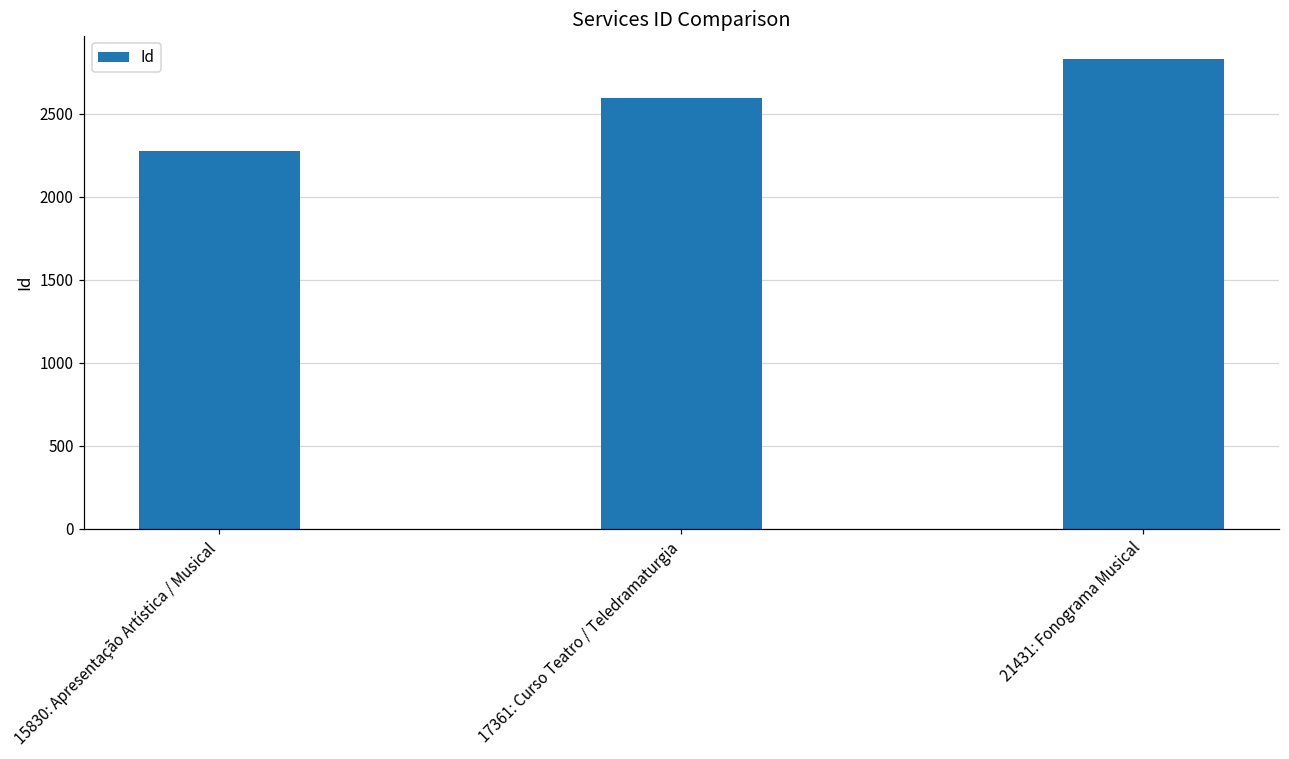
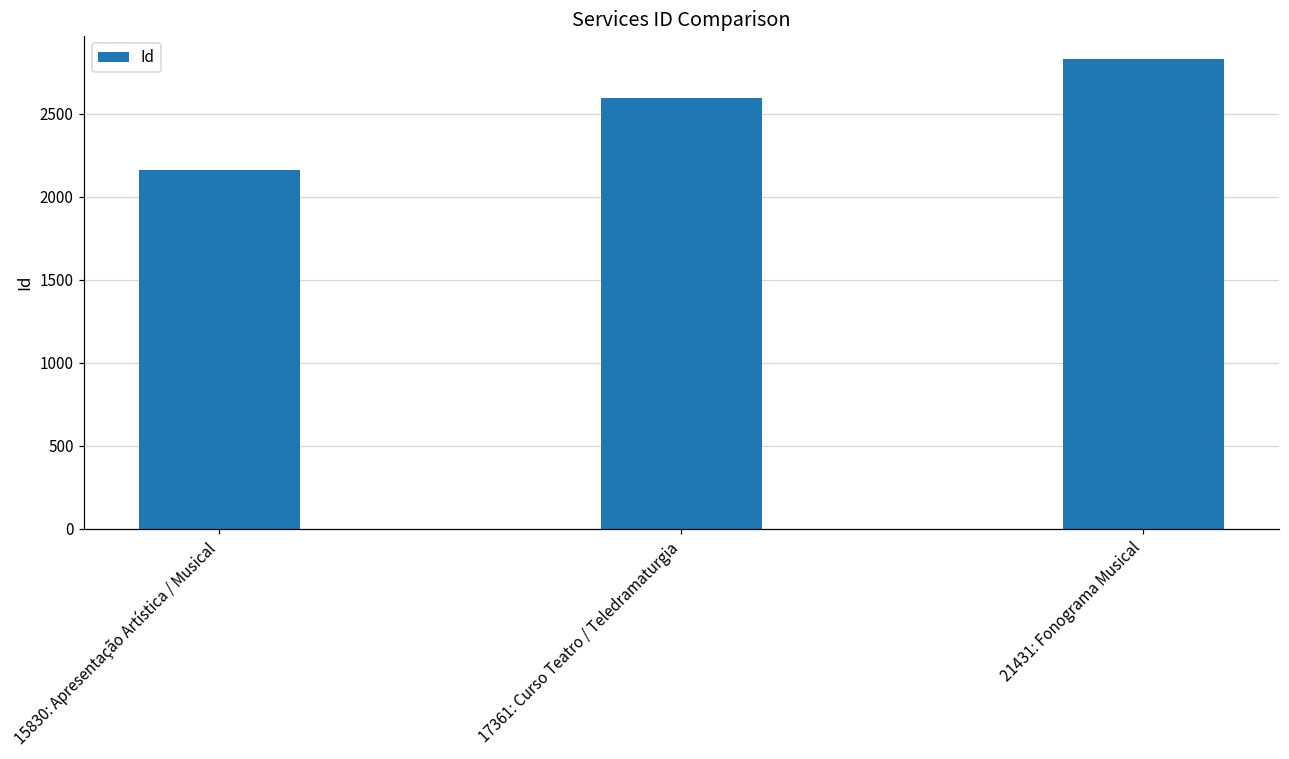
  {
-   "15830: Apresentação Artística / Musical": 2270,
+   "15830: Apresentação Artística / Musical": 2160,
    "17361: Curso Teatro / Teledramaturgia": 2600,
    "21431: Fonograma Musical": 2830
  }
